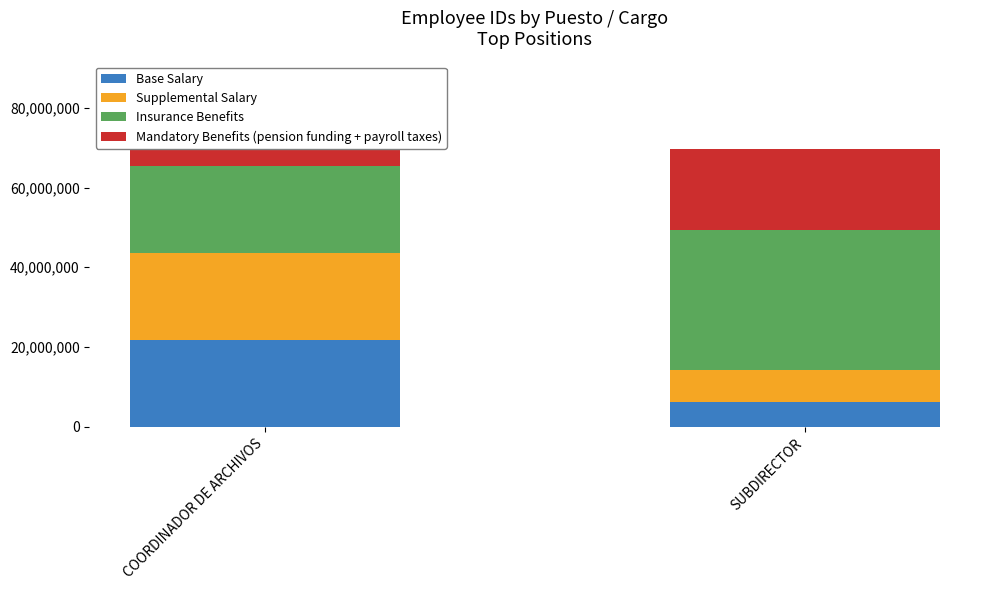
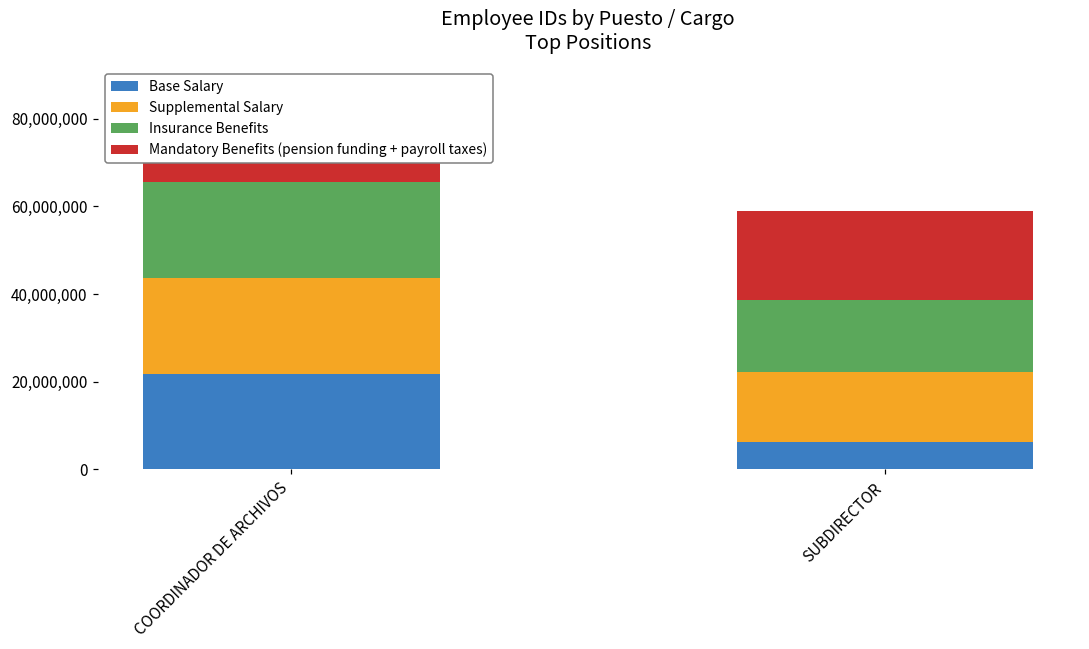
  {
    "Base Salary": {
      "COORDINADOR DE ARCHIVOS": "22,000,000",
      "SUBDIRECTOR": "6,000,000"
    },
    "Supplemental Salary": {
      "COORDINADOR DE ARCHIVOS": "22,000,000",
-     "SUBDIRECTOR": "8,000,000"
+     "SUBDIRECTOR": "16,000,000"
    },
    "Insurance Benefits": {
      "COORDINADOR DE ARCHIVOS": "22,000,000",
-     "SUBDIRECTOR": "35,000,000"
+     "SUBDIRECTOR": "16,000,000"
    },
    "Mandatory Benefits (pension funding + payroll taxes)": {
      "SUBDIRECTOR": "20,000,000"
    }
  }
